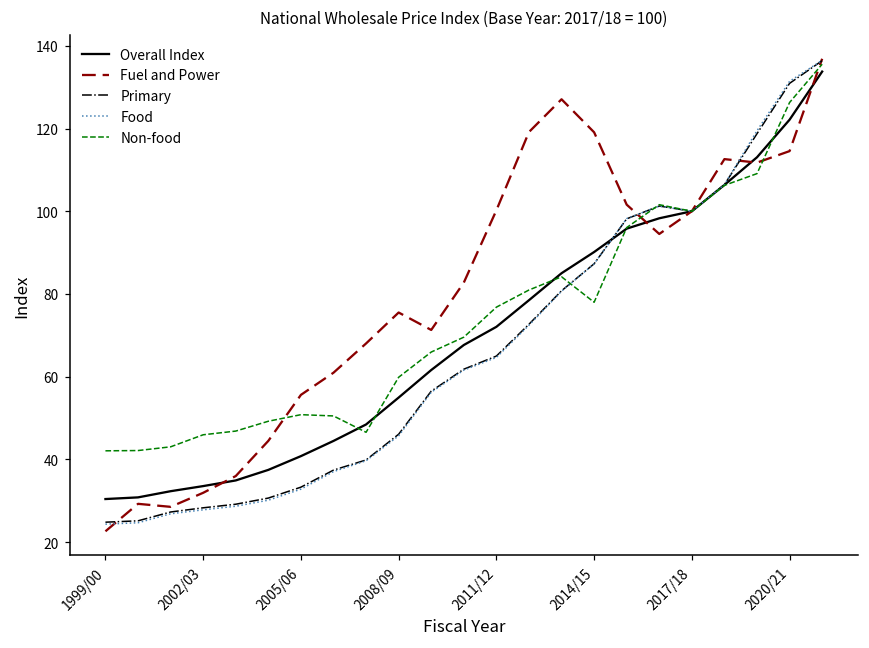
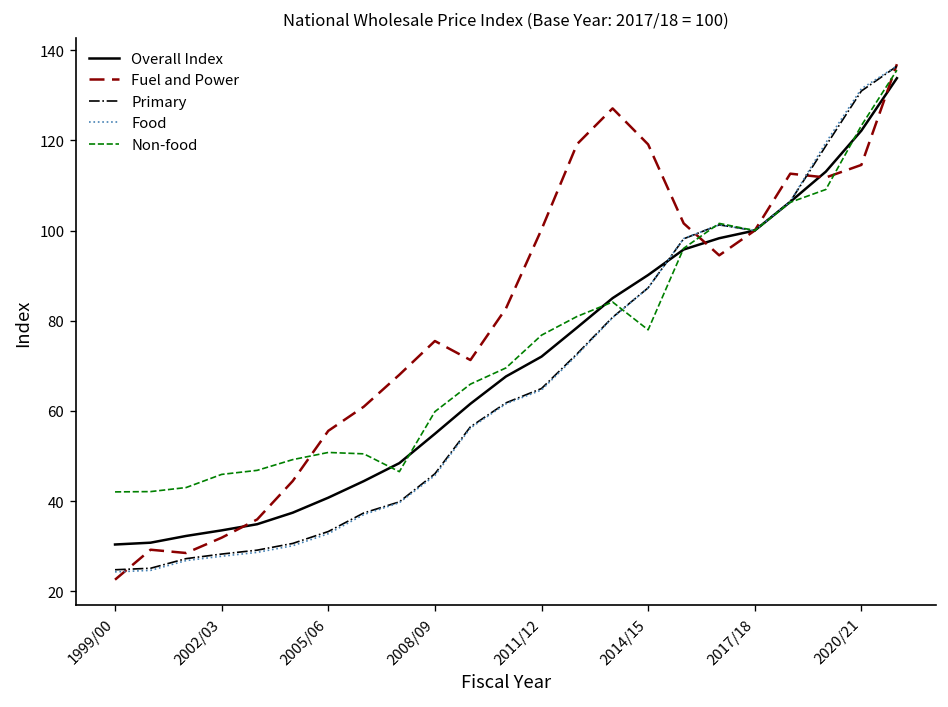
  {
    "Fuel and Power": {
      "1999/00": 23,
      "2002/03": 32,
      "2005/06": 56,
      "2008/09": 76,
      "2011/12": 100,
      "2014/15": 119,
      "2020/21": 115
    },
    "Non-food": {
      "1999/00": 42,
      "2002/03": 46,
      "2005/06": 51,
      "2008/09": 60,
      "2011/12": 77,
      "2014/15": 78,
-     "2020/21": 126
+     "2020/21": 123
    }
  }
